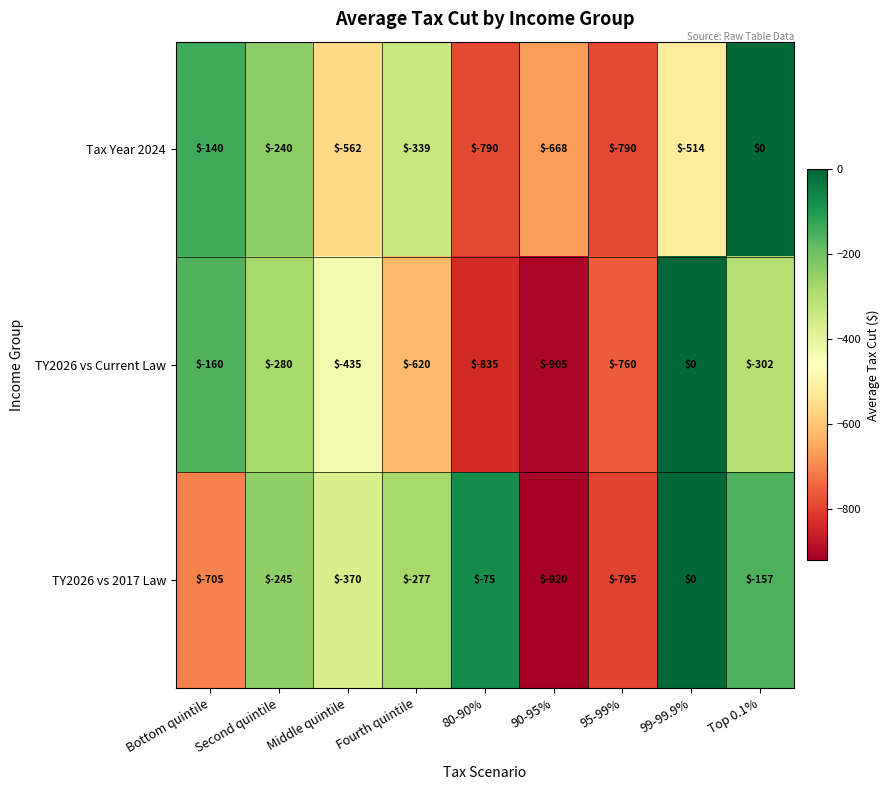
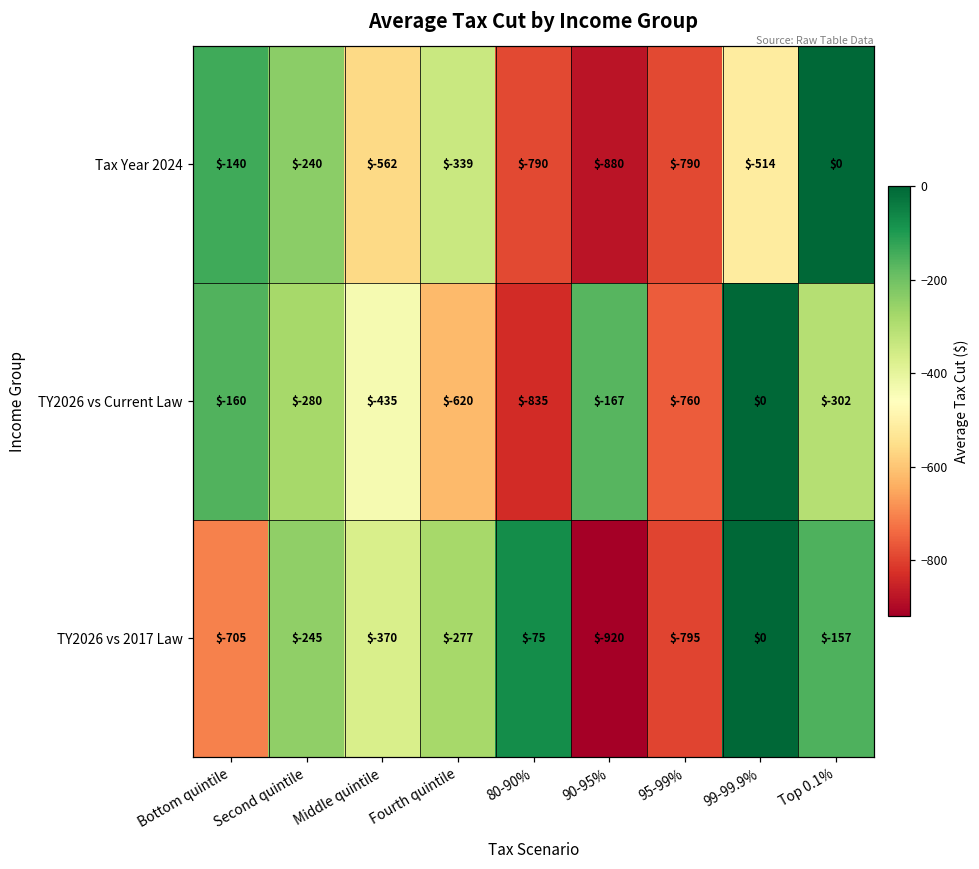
  {
    "Tax Year 2024": {
      "Bottom quintile": "$-140",
      "Second quintile": "$-240",
      "Middle quintile": "$-562",
      "Fourth quintile": "$-339",
      "80-90%": "$-790",
-     "90-95%": "$-668",
+     "90-95%": "$-880",
      "95-99%": "$-790",
      "99-99.9%": "$-514",
      "Top 0.1%": "$0"
    },
    "TY2026 vs Current Law": {
      "Bottom quintile": "$-160",
      "Second quintile": "$-280",
      "Middle quintile": "$-435",
      "Fourth quintile": "$-620",
      "80-90%": "$-835",
-     "90-95%": "$-905",
+     "90-95%": "$-167",
      "95-99%": "$-760",
      "99-99.9%": "$0",
      "Top 0.1%": "$-302"
    },
    "TY2026 vs 2017 Law": {
      "Bottom quintile": "$-705",
      "Second quintile": "$-245",
      "Middle quintile": "$-370",
      "Fourth quintile": "$-277",
      "80-90%": "$-75",
      "90-95%": "$-920",
      "95-99%": "$-795",
      "99-99.9%": "$0",
      "Top 0.1%": "$-157"
    }
  }
